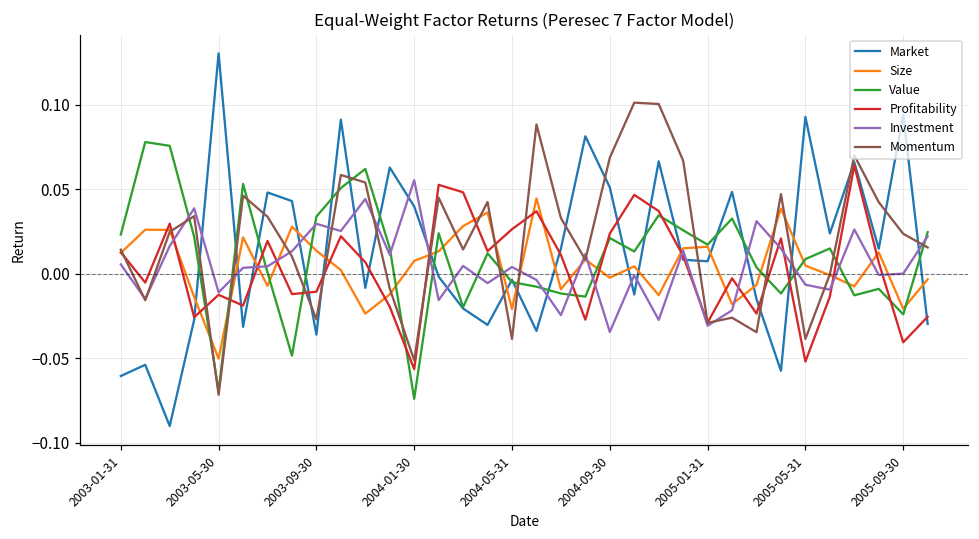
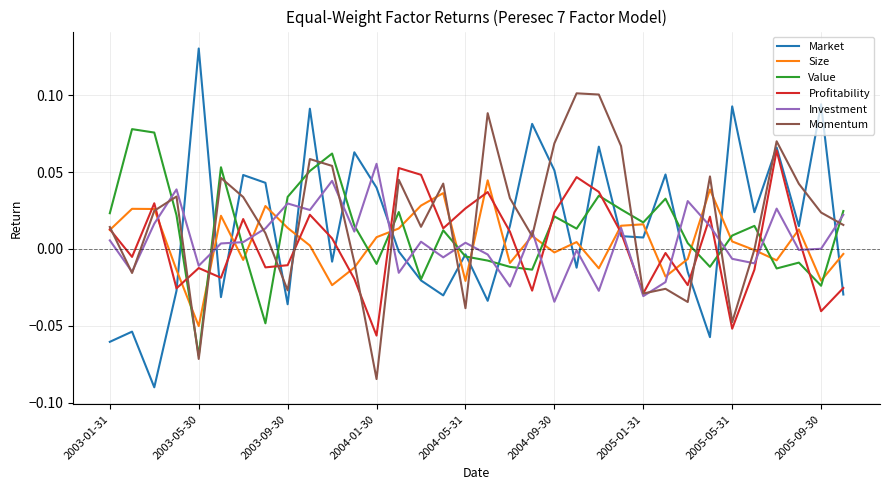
  {
    "Market": {
      "2003-01-31": -0.060,
      "2003-05-30": 0.130,
      "2003-09-30": -0.036,
      "2004-01-30": 0.040,
      "2004-09-30": 0.051,
      "2005-01-31": 0.007,
      "2005-05-31": 0.093
    },
    "Size": {
      "2003-05-30": -0.050,
      "2003-09-30": 0.014,
      "2004-01-30": 0.008,
      "2004-05-31": -0.021,
      "2004-09-30": -0.002,
      "2005-05-31": 0.005,
      "2005-09-30": -0.021
    },
    "Value": {
      "2003-01-31": 0.023,
      "2003-05-30": -0.069,
      "2003-09-30": 0.034,
-     "2004-01-30": -0.074,
+     "2004-01-30": -0.010,
      "2004-09-30": 0.021,
      "2005-05-31": 0.009,
      "2005-09-30": -0.024
    },
    "Profitability": {
      "2003-09-30": -0.011,
      "2004-01-30": -0.056,
      "2004-05-31": 0.026,
      "2004-09-30": 0.024,
      "2005-05-31": -0.052,
      "2005-09-30": -0.041
    },
    "Investment": {
      "2003-01-31": 0.006,
      "2003-09-30": 0.030,
      "2004-01-30": 0.055,
      "2004-05-31": 0.004,
      "2004-09-30": -0.034,
      "2005-01-31": -0.031,
      "2005-05-31": -0.006,
      "2005-09-30": 0.000
    },
    "Momentum": {
      "2003-05-30": -0.072,
      "2003-09-30": -0.027,
-     "2004-01-30": -0.051,
+     "2004-01-30": -0.085,
      "2004-05-31": -0.039,
      "2004-09-30": 0.069,
-     "2005-05-31": -0.039,
+     "2005-05-31": -0.048,
      "2005-09-30": 0.024
    }
  }
